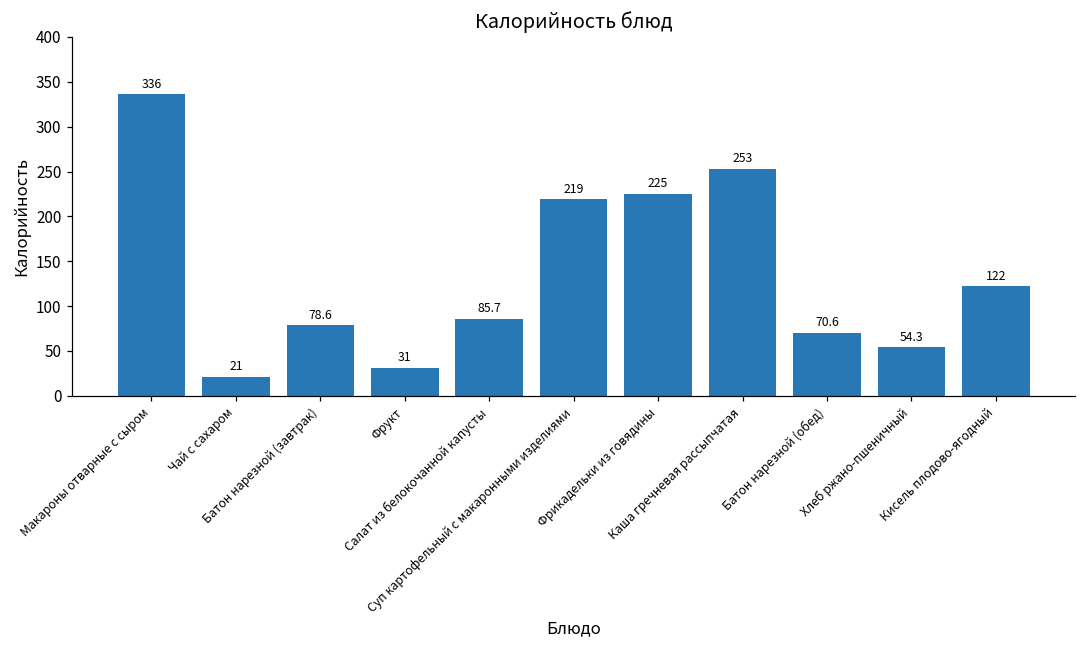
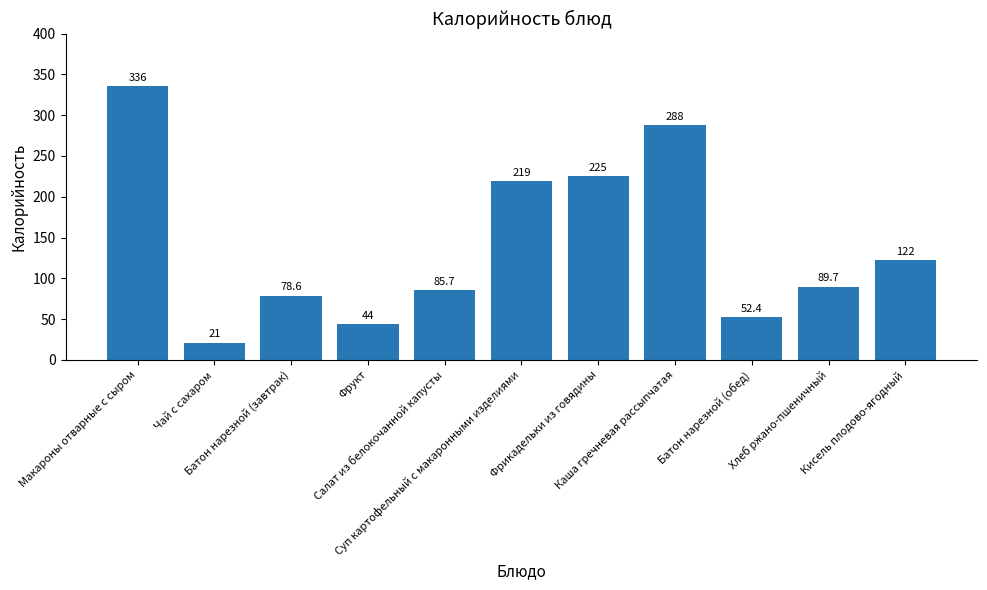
  {
    "Макароны отварные с сыром": 336,
    "Чай с сахаром": 21,
    "Батон нарезной (завтрак)": 78.6,
-   "Фрукт": 31,
+   "Фрукт": 44,
    "Салат из белокочанной капусты": 85.7,
    "Суп картофельный с макаронными изделиями": 219,
    "Фрикадельки из говядины": 225,
-   "Каша гречневая рассыпчатая": 253,
-   "Батон нарезной (обед)": 70.6,
-   "Хлеб ржано-пшеничный": 54.3,
+   "Каша гречневая рассыпчатая": 288,
+   "Батон нарезной (обед)": 52.4,
+   "Хлеб ржано-пшеничный": 89.7,
    "Кисель плодово-ягодный": 122
  }
